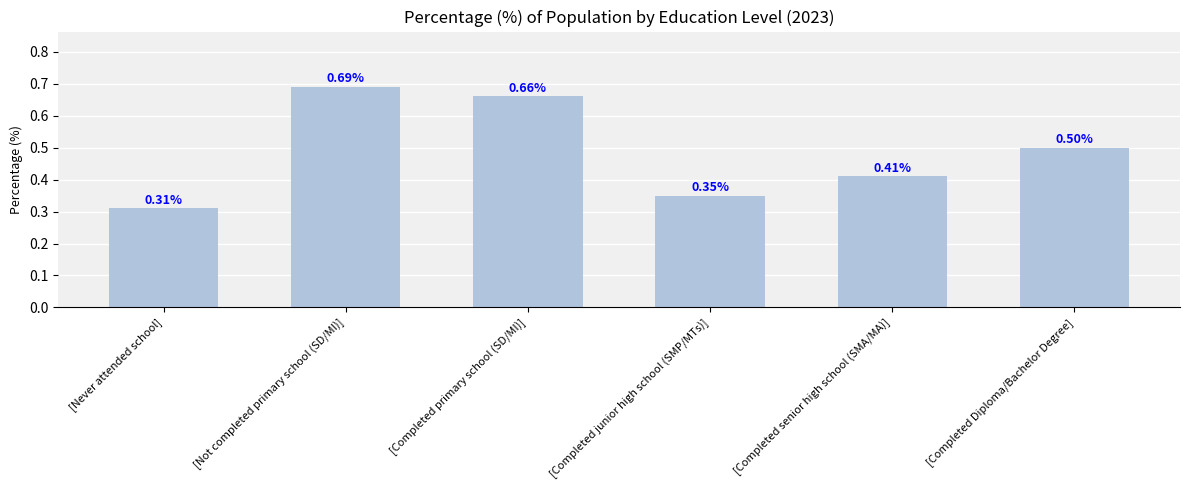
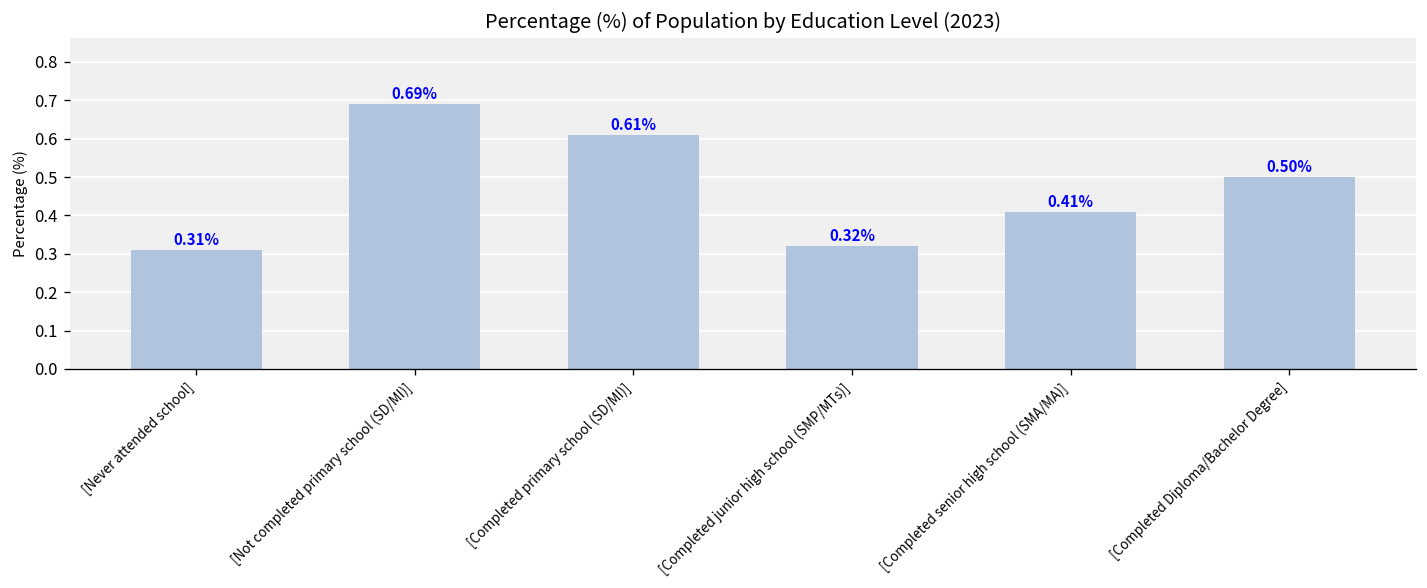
  {
    "[Never attended school]": "0.31%",
    "[Not completed primary school (SD/MI)]": "0.69%",
-   "[Completed primary school (SD/MI)]": "0.66%",
-   "[Completed junior high school (SMP/MTs)]": "0.35%",
+   "[Completed primary school (SD/MI)]": "0.61%",
+   "[Completed junior high school (SMP/MTs)]": "0.32%",
    "[Completed senior high school (SMA/MA)]": "0.41%",
    "[Completed Diploma/Bachelor Degree]": "0.50%"
  }
